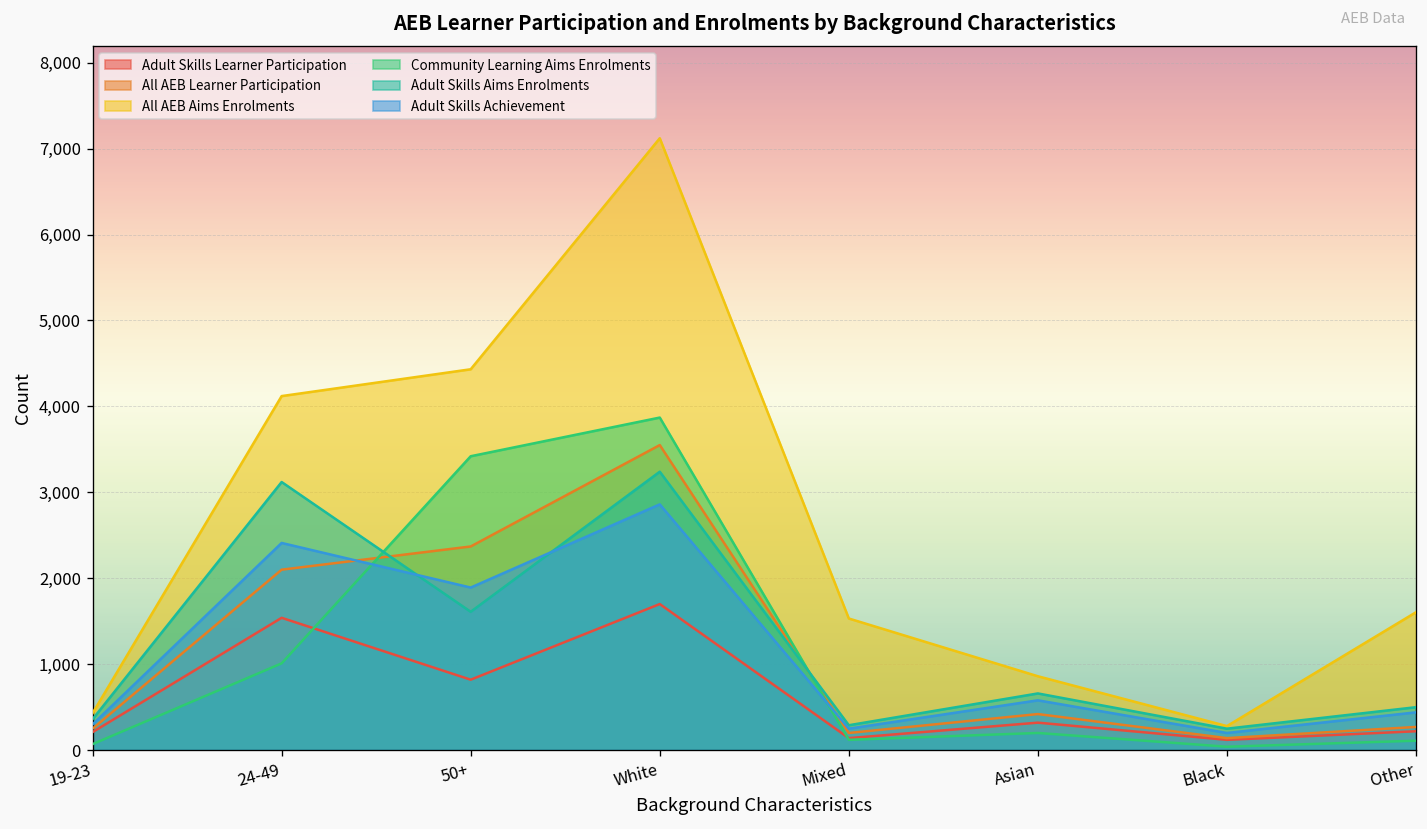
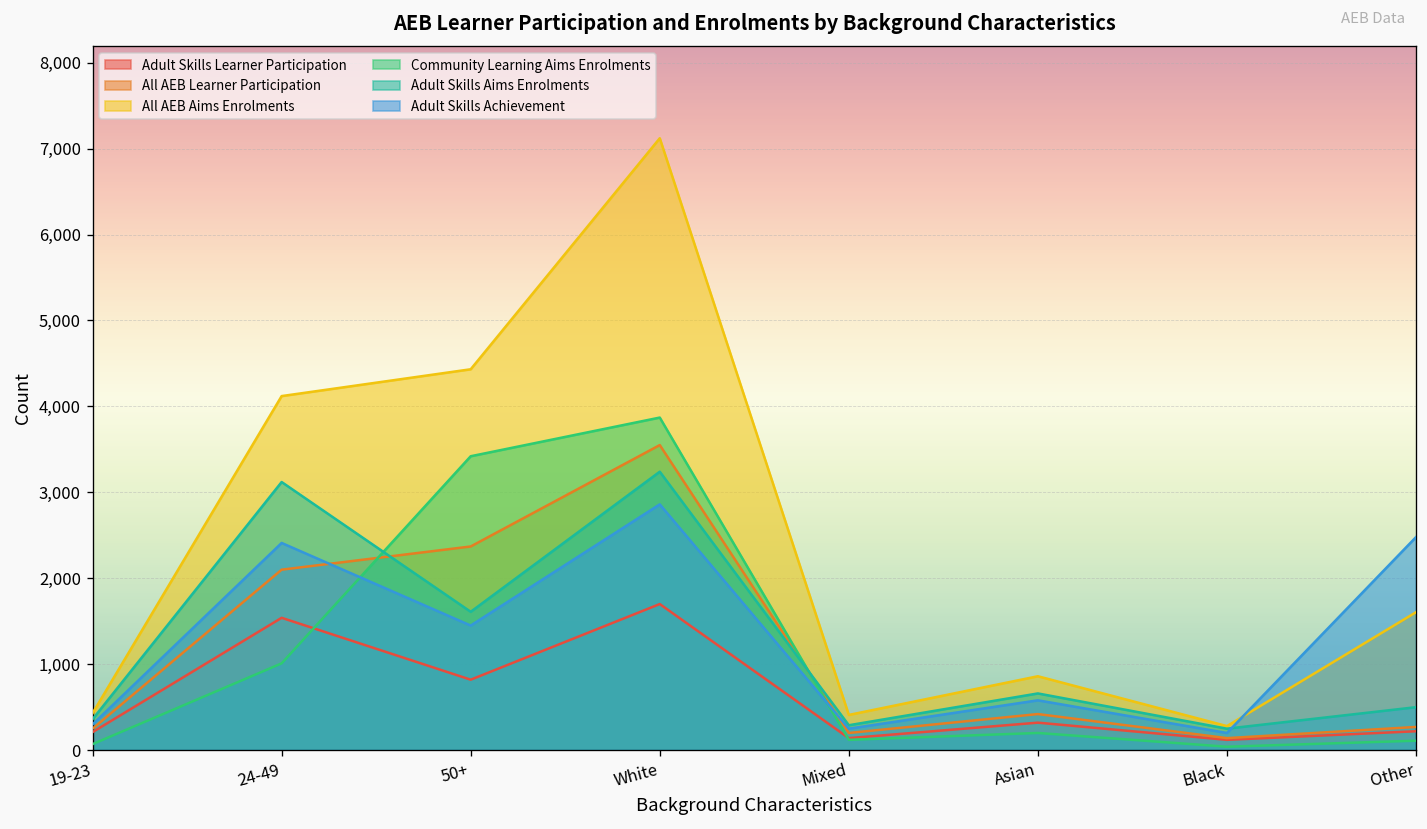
  {
    "All AEB Aims Enrolments": {
      "19-23": "400",
      "24-49": "4,100",
      "50+": "4,400",
      "White": "7,100",
-     "Mixed": "1,500",
+     "Mixed": "400",
      "Asian": "900",
      "Other": "1,600"
    },
    "Adult Skills Achievement": {
      "19-23": "300",
      "24-49": "2,400",
-     "50+": "1,900",
+     "50+": "1,500",
      "White": "2,900",
      "Mixed": "300",
      "Asian": "600",
      "Black": "200",
-     "Other": "400"
+     "Other": "2,500"
    }
  }
